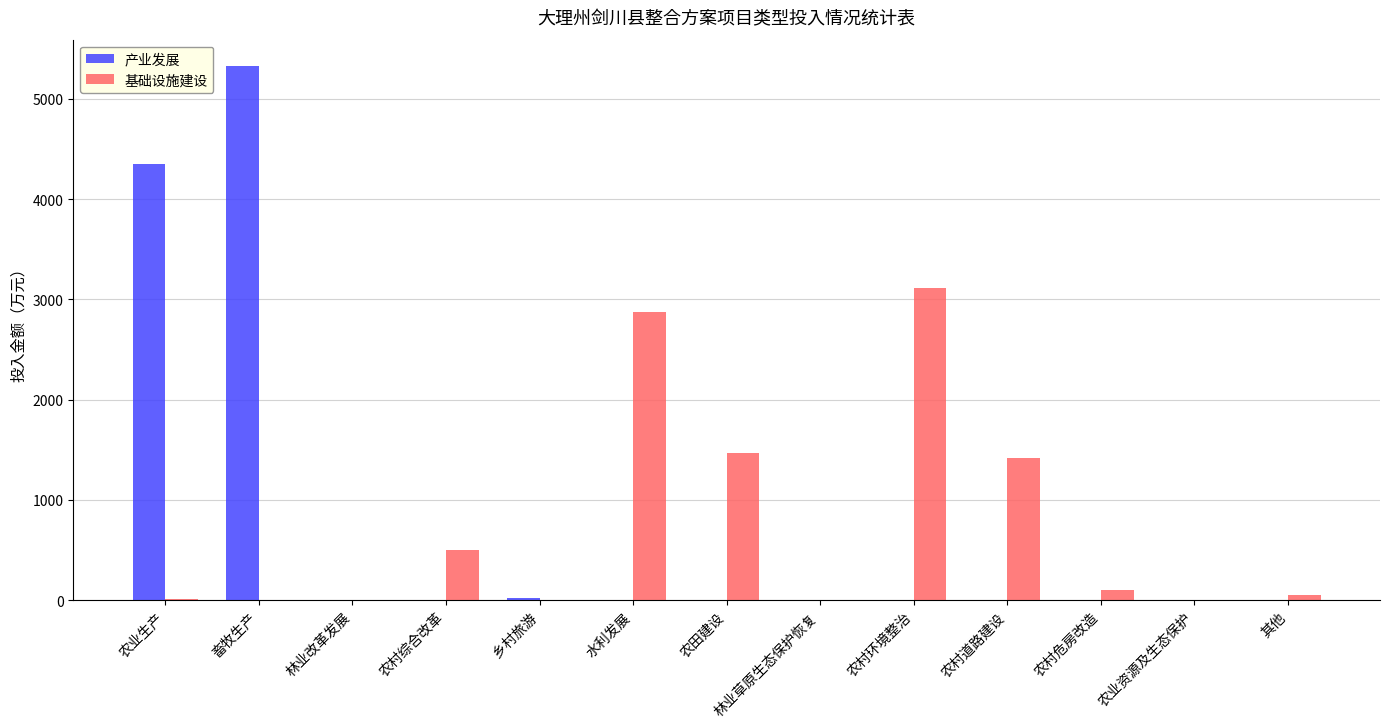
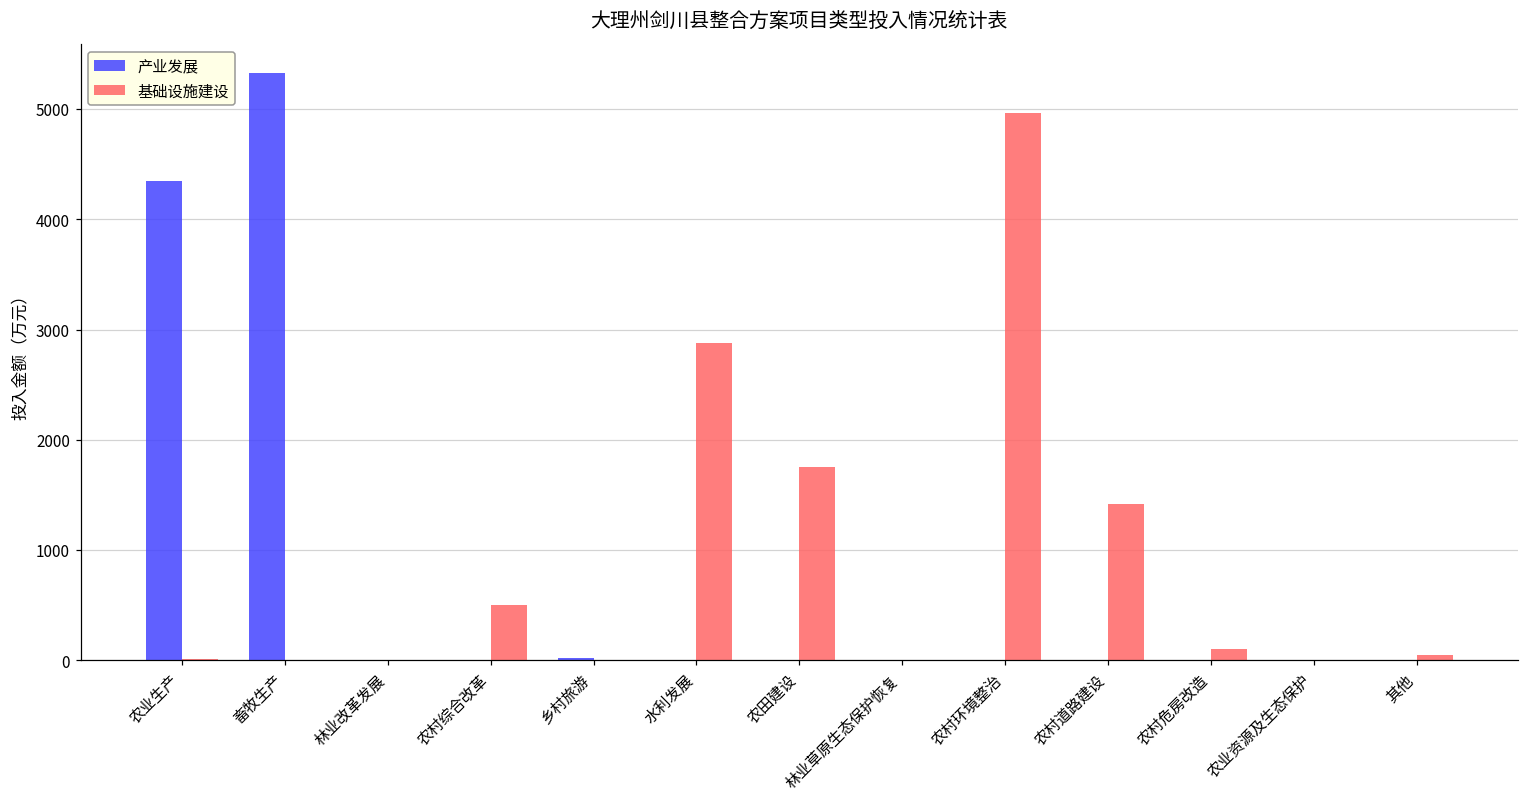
  {
    "产业发展": {
      "农业生产": 4350,
      "畜牧生产": 5320,
      "林业改革发展": 0,
      "农村综合改革": 0,
      "水利发展": 0,
      "农田建设": 0,
      "林业草原生态保护恢复": 0,
      "农村环境整治": 0,
      "农村道路建设": 0,
      "农村危房改造": 0,
      "农业资源及生态保护": 0,
      "其他": 0
    },
    "基础设施建设": {
      "畜牧生产": 0,
      "林业改革发展": 0,
      "农村综合改革": 500,
      "乡村旅游": 0,
      "水利发展": 2880,
-     "农田建设": 1470,
+     "农田建设": 1760,
      "林业草原生态保护恢复": 0,
-     "农村环境整治": 3120,
+     "农村环境整治": 4960,
      "农村道路建设": 1420,
      "农村危房改造": 100,
      "农业资源及生态保护": 0,
      "其他": 50
    }
  }
